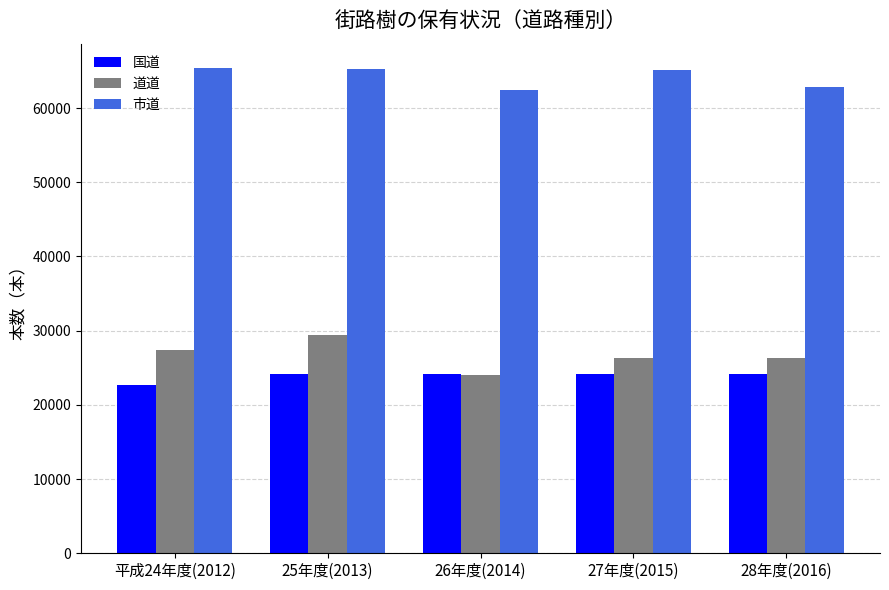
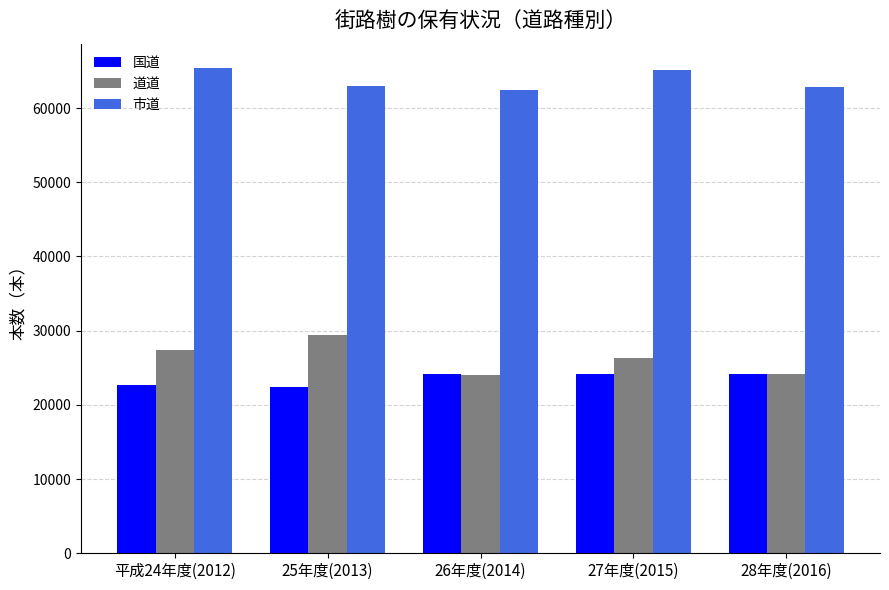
  {
    "国道": {
      "平成24年度(2012)": 23000,
-     "25年度(2013)": 24000,
+     "25年度(2013)": 22000,
      "26年度(2014)": 24000,
      "27年度(2015)": 24000,
      "28年度(2016)": 24000
    },
    "道道": {
      "平成24年度(2012)": 27000,
      "25年度(2013)": 29000,
      "26年度(2014)": 24000,
      "27年度(2015)": 26000,
-     "28年度(2016)": 26000
+     "28年度(2016)": 24000
    },
    "市道": {
      "平成24年度(2012)": 65000,
-     "25年度(2013)": 65000,
+     "25年度(2013)": 63000,
      "26年度(2014)": 62000,
      "27年度(2015)": 65000,
      "28年度(2016)": 63000
    }
  }
